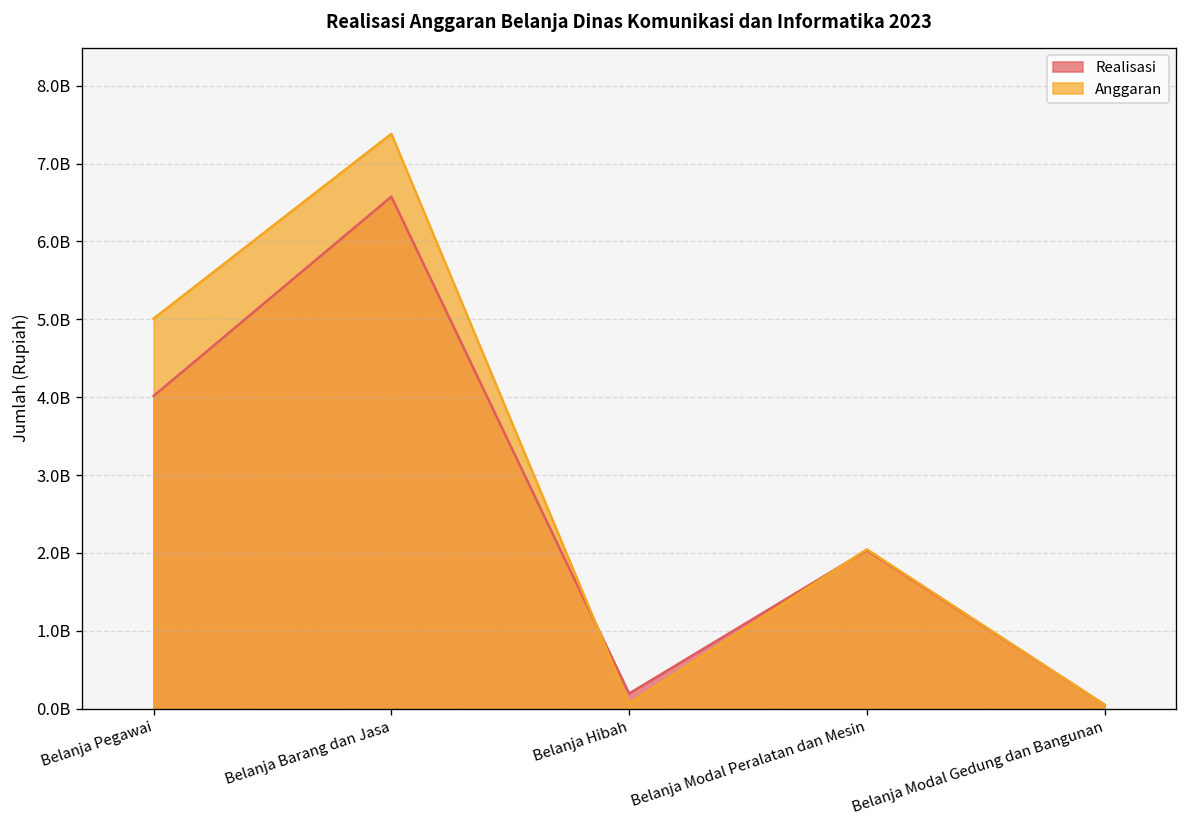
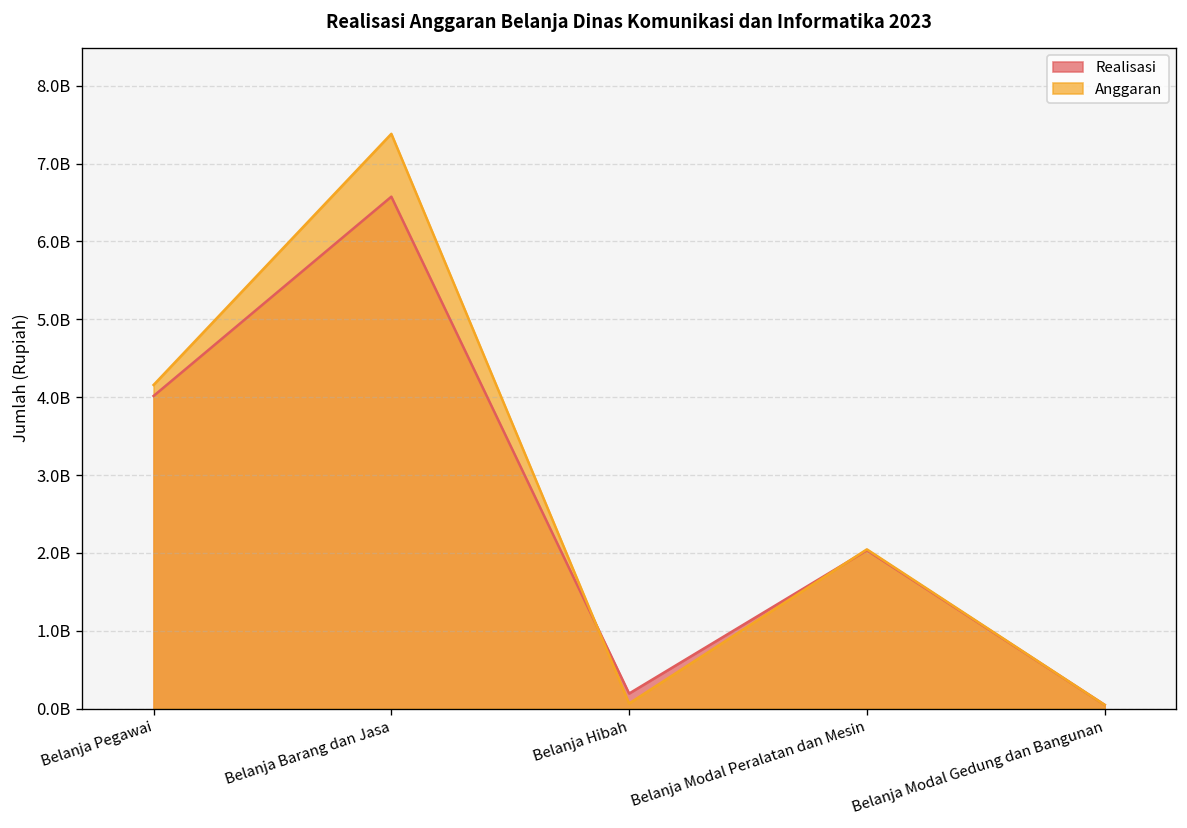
  {
    "Realisasi": {
      "Belanja Pegawai": 4000000000,
      "Belanja Barang dan Jasa": 6600000000,
      "Belanja Hibah": 200000000
    },
    "Anggaran": {
-     "Belanja Pegawai": 5000000000,
+     "Belanja Pegawai": 4200000000,
      "Belanja Barang dan Jasa": 7400000000,
      "Belanja Hibah": 100000000
    }
  }
